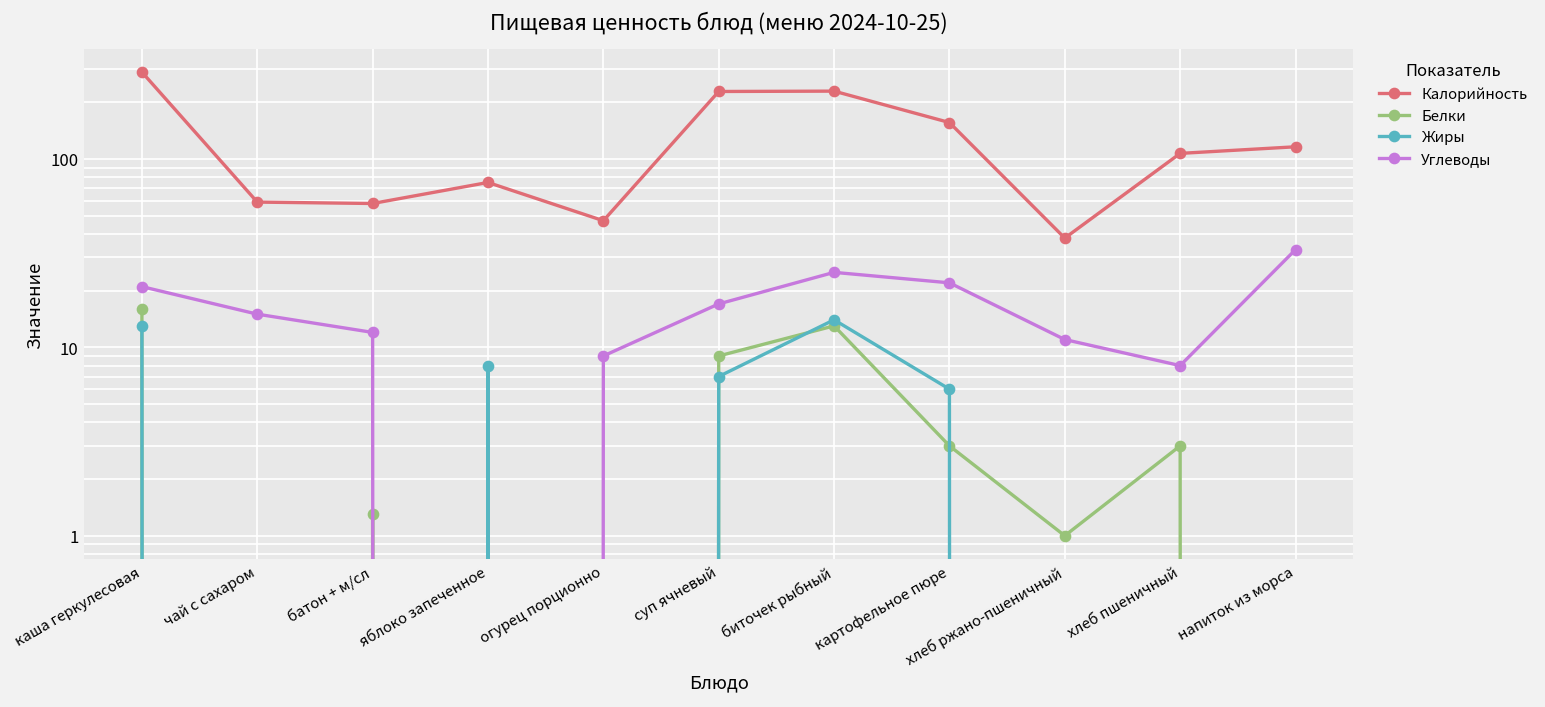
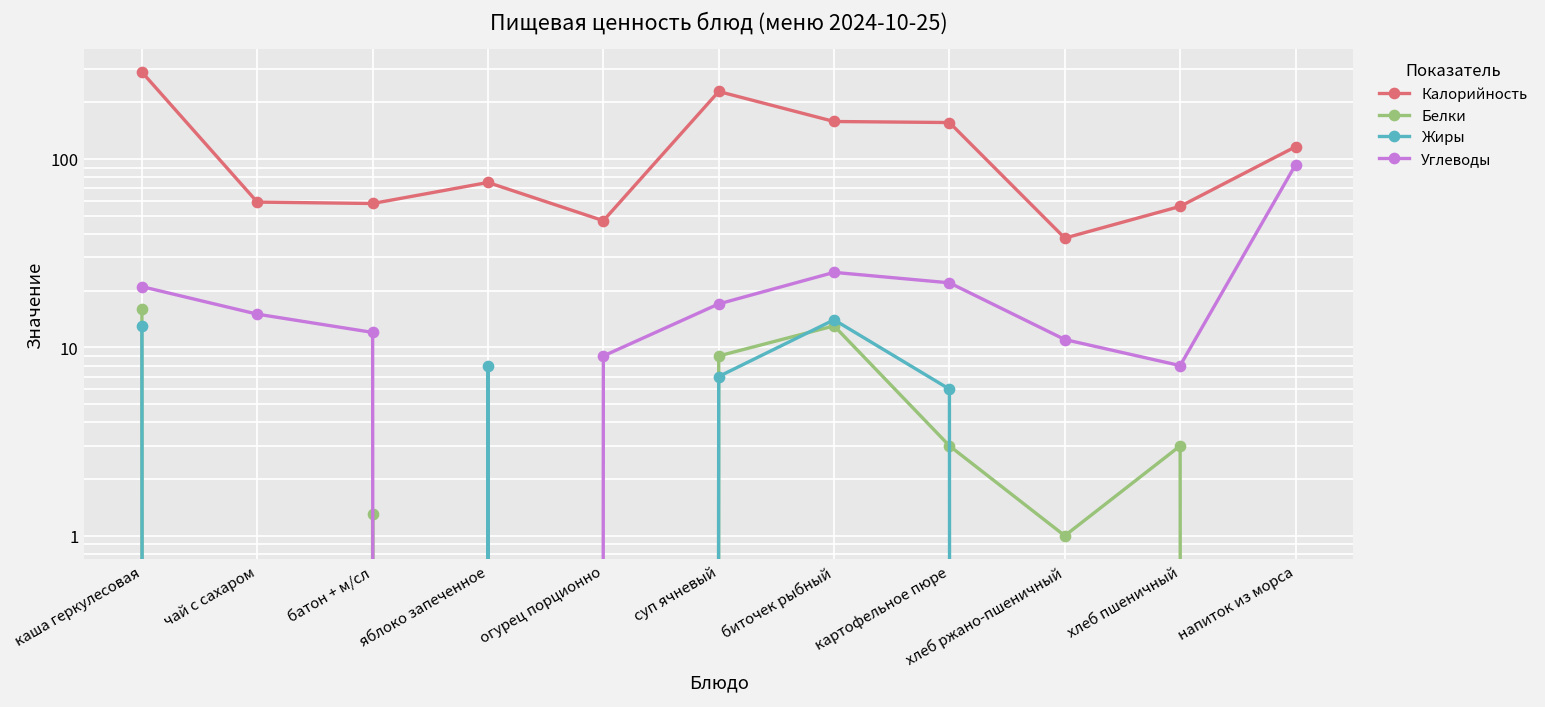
  {
    "Калорийность": {
      "каша геркулесовая": 290,
      "чай с сахаром": 59,
      "батон + м/сл": 58,
      "яблоко запеченное": 80,
      "огурец порционно": 47,
      "суп ячневый": 230,
-     "биточек рыбный": 230,
+     "биточек рыбный": 160,
      "картофельное пюре": 160,
      "хлеб ржано-пшеничный": 38,
-     "хлеб пшеничный": 110,
+     "хлеб пшеничный": 56,
      "напиток из морса": 120
    },
    "Белки": {
      "каша геркулесовая": 16,
      "батон + м/сл": 1.3,
      "суп ячневый": 9,
      "биточек рыбный": 13,
      "картофельное пюре": 3,
      "хлеб ржано-пшеничный": 1,
      "хлеб пшеничный": 3
    },
    "Жиры": {
      "каша геркулесовая": 13,
      "яблоко запеченное": 8,
      "суп ячневый": 7,
      "биточек рыбный": 14,
      "картофельное пюре": 6
    },
    "Углеводы": {
      "каша геркулесовая": 21,
      "чай с сахаром": 15,
      "батон + м/сл": 12,
      "огурец порционно": 9,
      "суп ячневый": 17,
      "биточек рыбный": 25,
      "картофельное пюре": 22,
      "хлеб ржано-пшеничный": 11,
      "хлеб пшеничный": 8,
-     "напиток из морса": 33
+     "напиток из морса": 90
    }
  }
